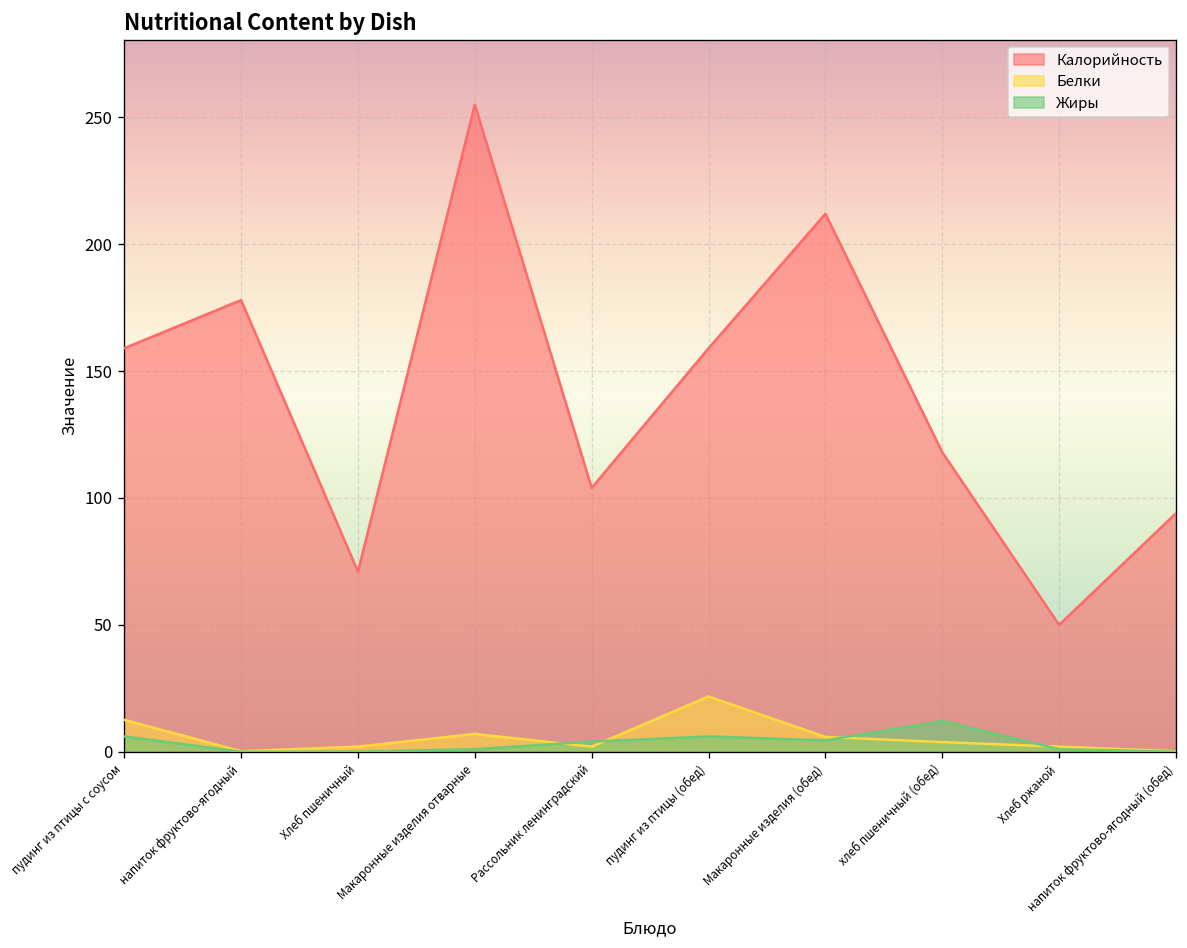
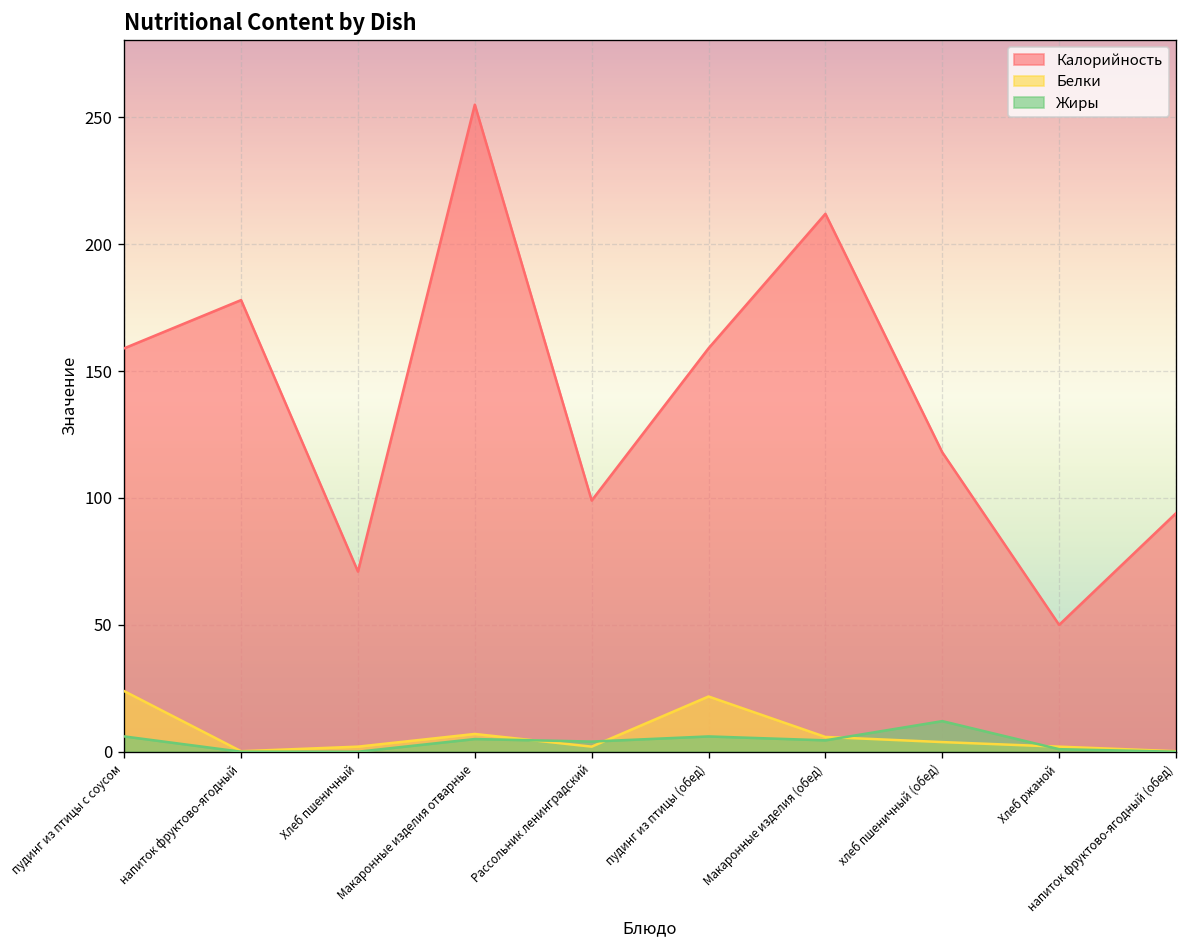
  {
    "Калорийность": {
      "пудинг из птицы с соусом": 159,
      "напиток фруктово-ягодный": 178,
      "Хлеб пшеничный": 71,
      "Макаронные изделия отварные": 255,
-     "Рассольник ленинградский": 104,
+     "Рассольник ленинградский": 99,
      "пудинг из птицы (обед)": 159,
      "Макаронные изделия (обед)": 212,
      "хлеб пшеничный (обед)": 118,
      "Хлеб ржаной": 50,
      "напиток фруктово-ягодный (обед)": 94
    },
    "Белки": {
-     "пудинг из птицы с соусом": 13,
+     "пудинг из птицы с соусом": 24,
      "Хлеб пшеничный": 2,
      "Макаронные изделия отварные": 7,
      "Рассольник ленинградский": 2,
      "пудинг из птицы (обед)": 22,
      "Макаронные изделия (обед)": 6,
      "хлеб пшеничный (обед)": 4
    },
    "Жиры": {
      "пудинг из птицы с соусом": 6,
      "Хлеб пшеничный": 0,
-     "Макаронные изделия отварные": 1,
+     "Макаронные изделия отварные": 5,
      "Рассольник ленинградский": 4,
      "пудинг из птицы (обед)": 6,
      "Макаронные изделия (обед)": 4,
      "хлеб пшеничный (обед)": 12
    }
  }
